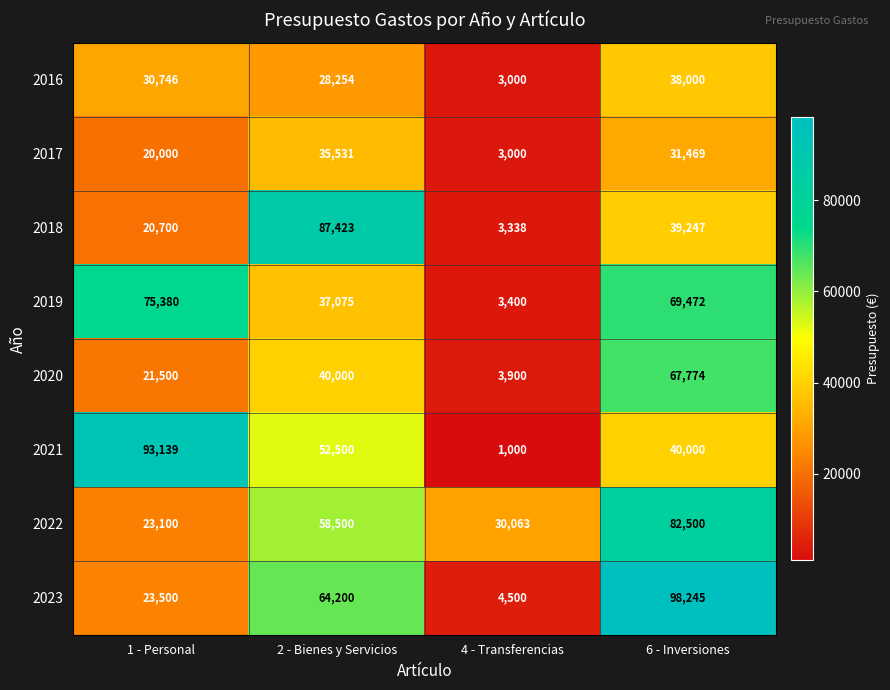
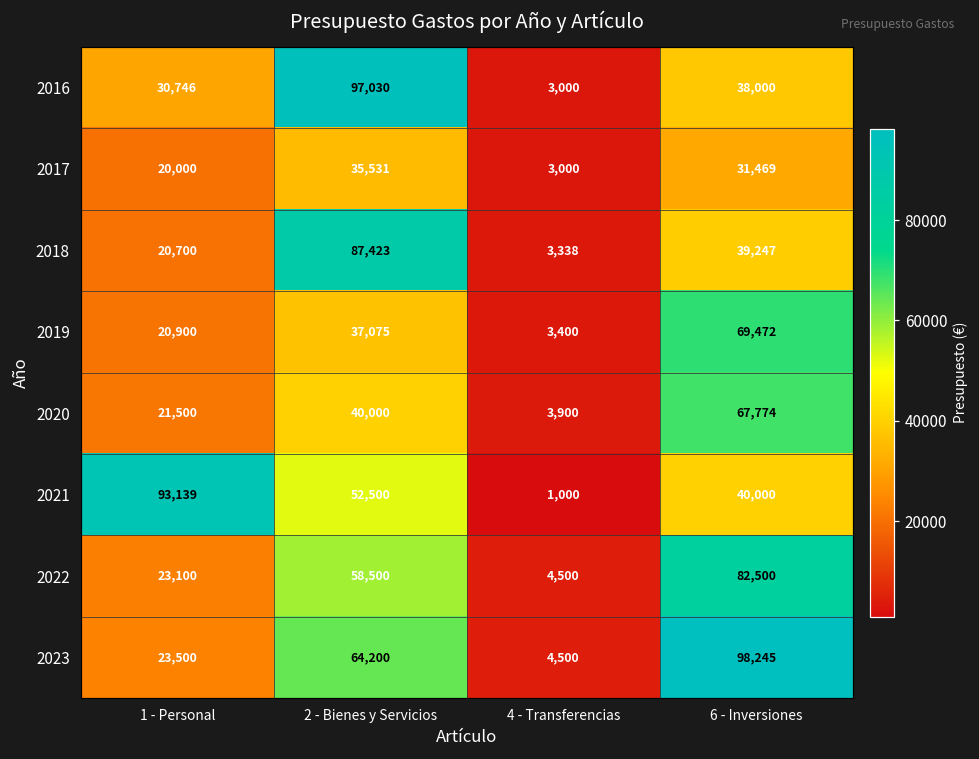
  {
    "2016": {
      "1 - Personal": "30,746",
-     "2 - Bienes y Servicios": "28,254",
+     "2 - Bienes y Servicios": "97,030",
      "4 - Transferencias": "3,000",
      "6 - Inversiones": "38,000"
    },
    "2017": {
      "1 - Personal": "20,000",
      "2 - Bienes y Servicios": "35,531",
      "4 - Transferencias": "3,000",
      "6 - Inversiones": "31,469"
    },
    "2018": {
      "1 - Personal": "20,700",
      "2 - Bienes y Servicios": "87,423",
      "4 - Transferencias": "3,338",
      "6 - Inversiones": "39,247"
    },
    "2019": {
-     "1 - Personal": "75,380",
+     "1 - Personal": "20,900",
      "2 - Bienes y Servicios": "37,075",
      "4 - Transferencias": "3,400",
      "6 - Inversiones": "69,472"
    },
    "2020": {
      "1 - Personal": "21,500",
      "2 - Bienes y Servicios": "40,000",
      "4 - Transferencias": "3,900",
      "6 - Inversiones": "67,774"
    },
    "2021": {
      "1 - Personal": "93,139",
      "2 - Bienes y Servicios": "52,500",
      "4 - Transferencias": "1,000",
      "6 - Inversiones": "40,000"
    },
    "2022": {
      "1 - Personal": "23,100",
      "2 - Bienes y Servicios": "58,500",
-     "4 - Transferencias": "30,063",
+     "4 - Transferencias": "4,500",
      "6 - Inversiones": "82,500"
    },
    "2023": {
      "1 - Personal": "23,500",
      "2 - Bienes y Servicios": "64,200",
      "4 - Transferencias": "4,500",
      "6 - Inversiones": "98,245"
    }
  }
